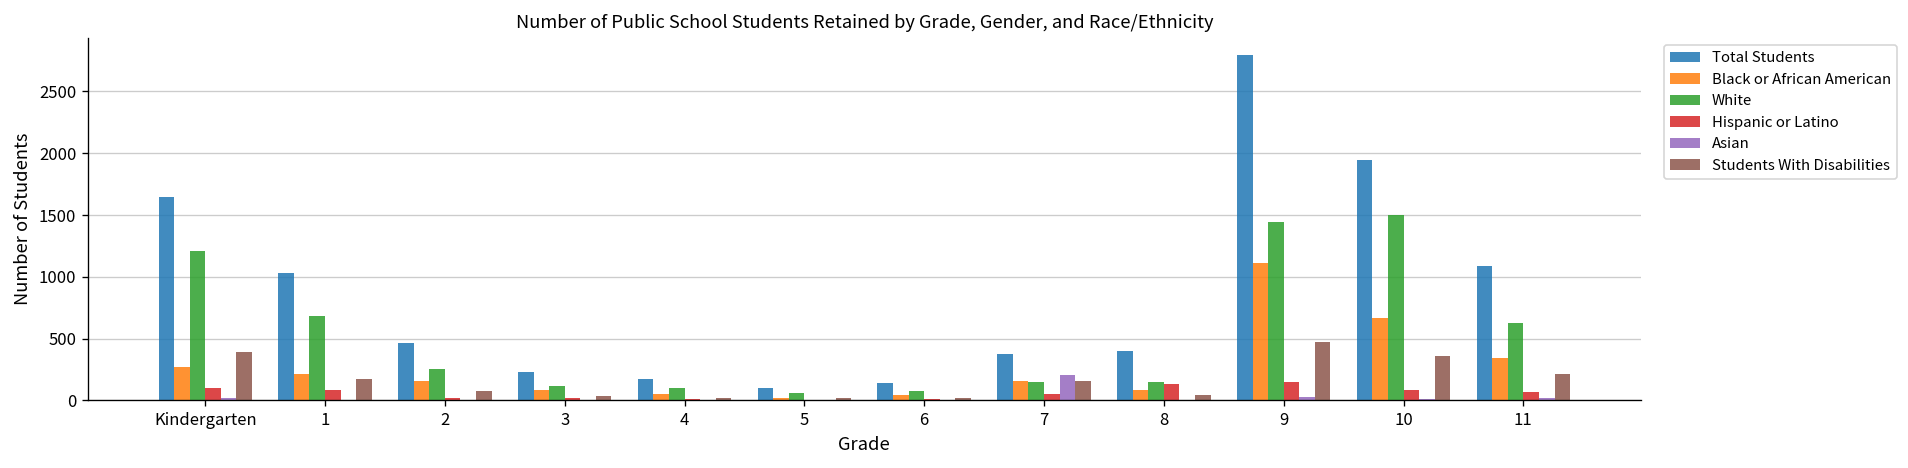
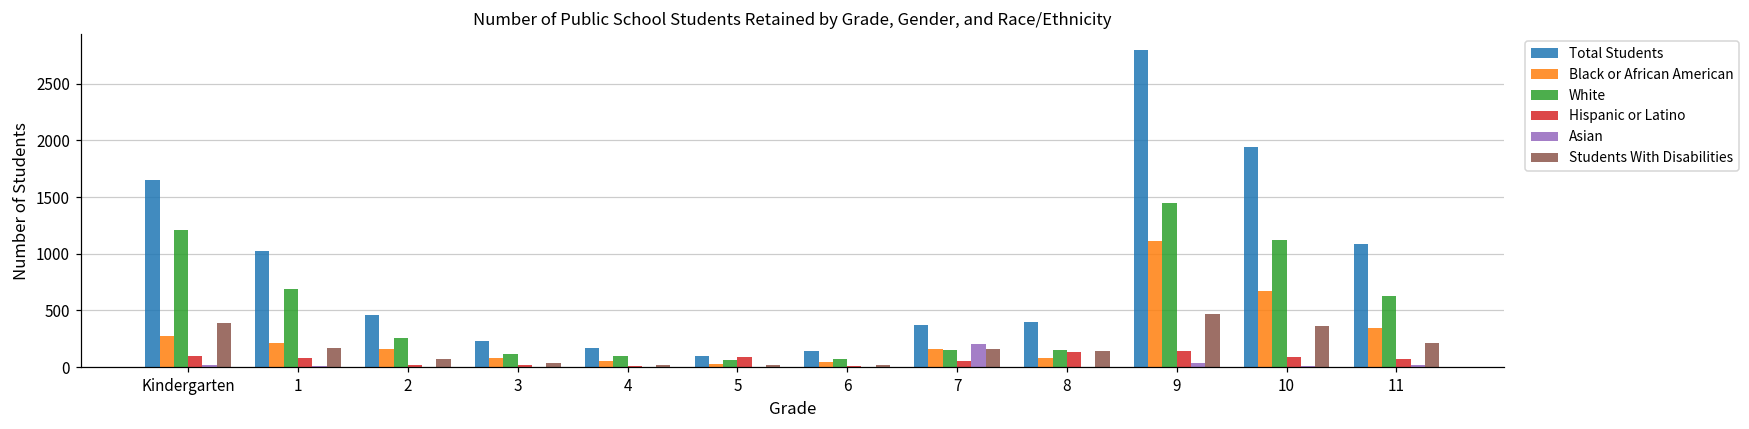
  {
    "Total Students": {
      "Kindergarten": 1650,
      "1": 1030,
      "2": 460,
      "3": 230,
      "4": 170,
      "5": 100,
      "6": 140,
      "7": 370,
      "8": 400,
      "9": 2800,
      "10": 1940,
      "11": 1080
    },
    "Black or African American": {
      "Kindergarten": 270,
      "1": 220,
      "2": 160,
      "3": 80,
      "4": 60,
      "6": 50,
      "7": 160,
      "8": 80,
      "9": 1110,
      "10": 670,
      "11": 350
    },
    "White": {
      "Kindergarten": 1210,
      "1": 690,
      "2": 250,
      "3": 110,
      "4": 100,
      "5": 60,
      "6": 70,
      "7": 150,
      "8": 150,
      "9": 1450,
-     "10": 1500,
+     "10": 1120,
      "11": 630
    },
    "Hispanic or Latino": {
      "Kindergarten": 100,
      "1": 80,
-     "5": 10,
+     "5": 90,
      "7": 60,
      "8": 130,
      "9": 150,
      "10": 90,
      "11": 70
    },
    "Asian": {
      "4": 0,
      "7": 210,
      "9": 30
    },
    "Students With Disabilities": {
      "Kindergarten": 390,
      "1": 170,
      "2": 80,
      "3": 40,
      "7": 160,
-     "8": 40,
+     "8": 140,
      "9": 470,
      "10": 360,
      "11": 220
    }
  }
